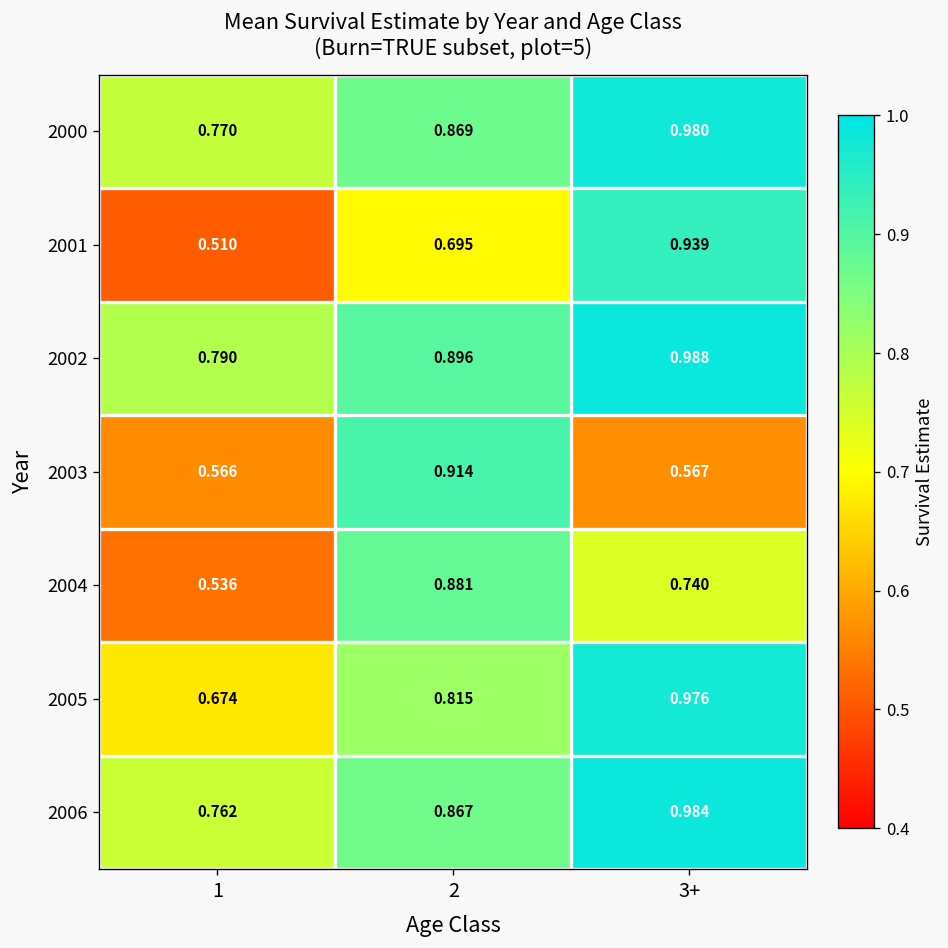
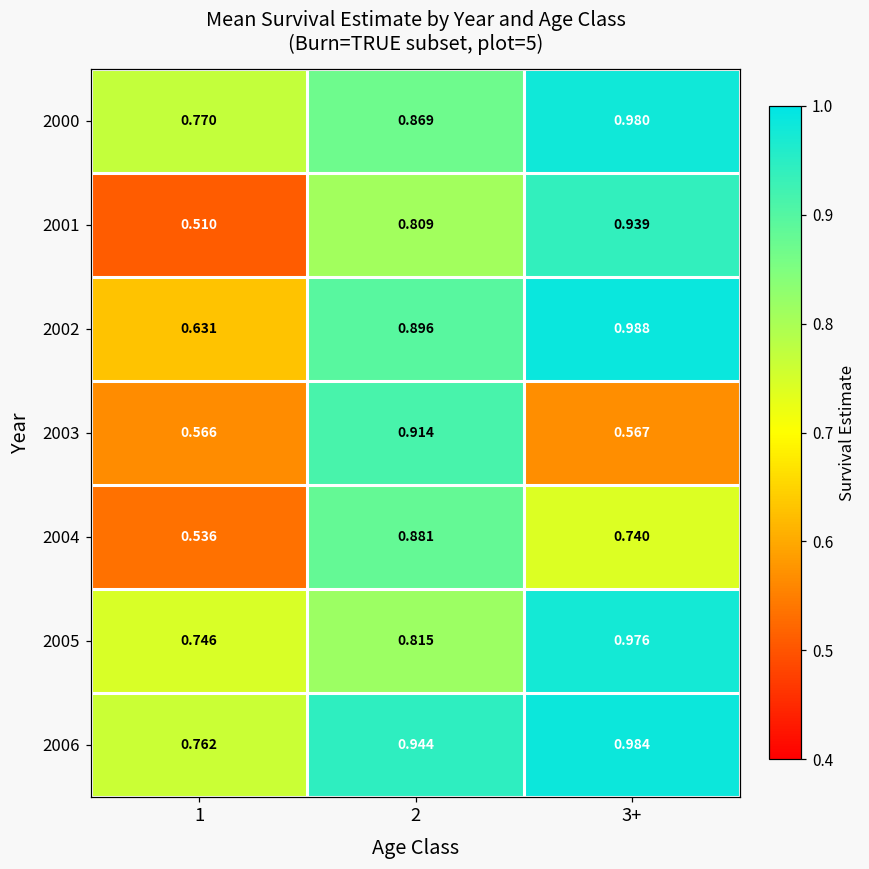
  {
    "2000": {
      "1": 0.770,
      "2": 0.869,
      "3+": 0.980
    },
    "2001": {
      "1": 0.510,
-     "2": 0.695,
+     "2": 0.809,
      "3+": 0.939
    },
    "2002": {
-     "1": 0.790,
+     "1": 0.631,
      "2": 0.896,
      "3+": 0.988
    },
    "2003": {
      "1": 0.566,
      "2": 0.914,
      "3+": 0.567
    },
    "2004": {
      "1": 0.536,
      "2": 0.881,
      "3+": 0.740
    },
    "2005": {
-     "1": 0.674,
+     "1": 0.746,
      "2": 0.815,
      "3+": 0.976
    },
    "2006": {
      "1": 0.762,
-     "2": 0.867,
+     "2": 0.944,
      "3+": 0.984
    }
  }
